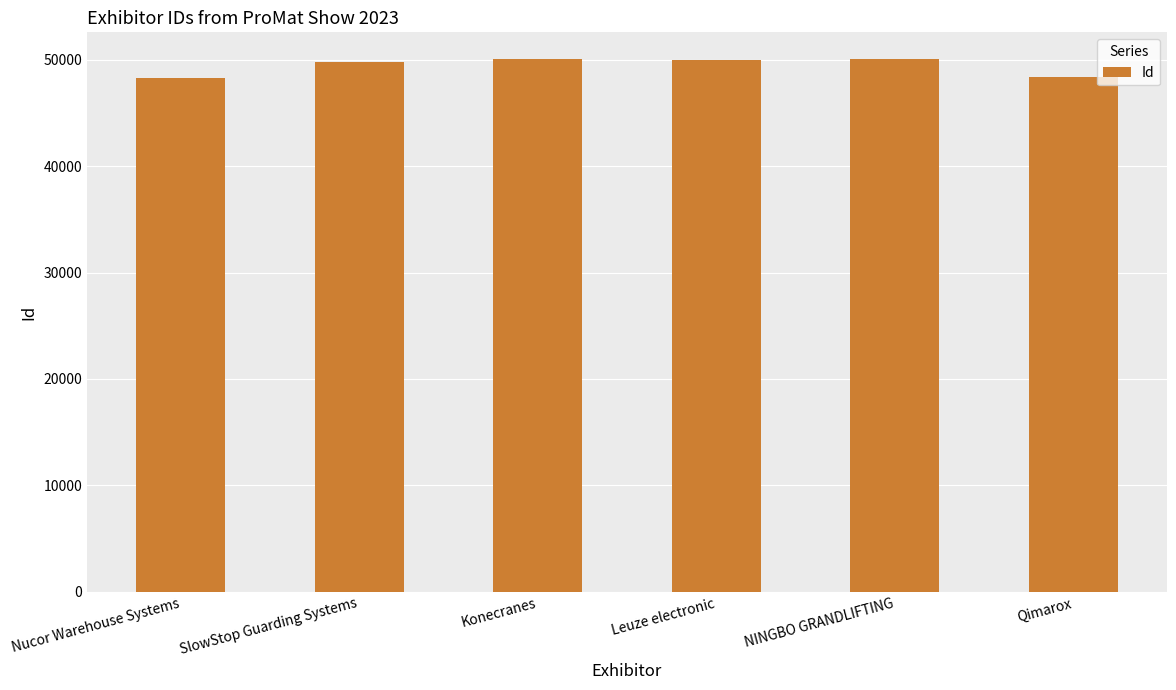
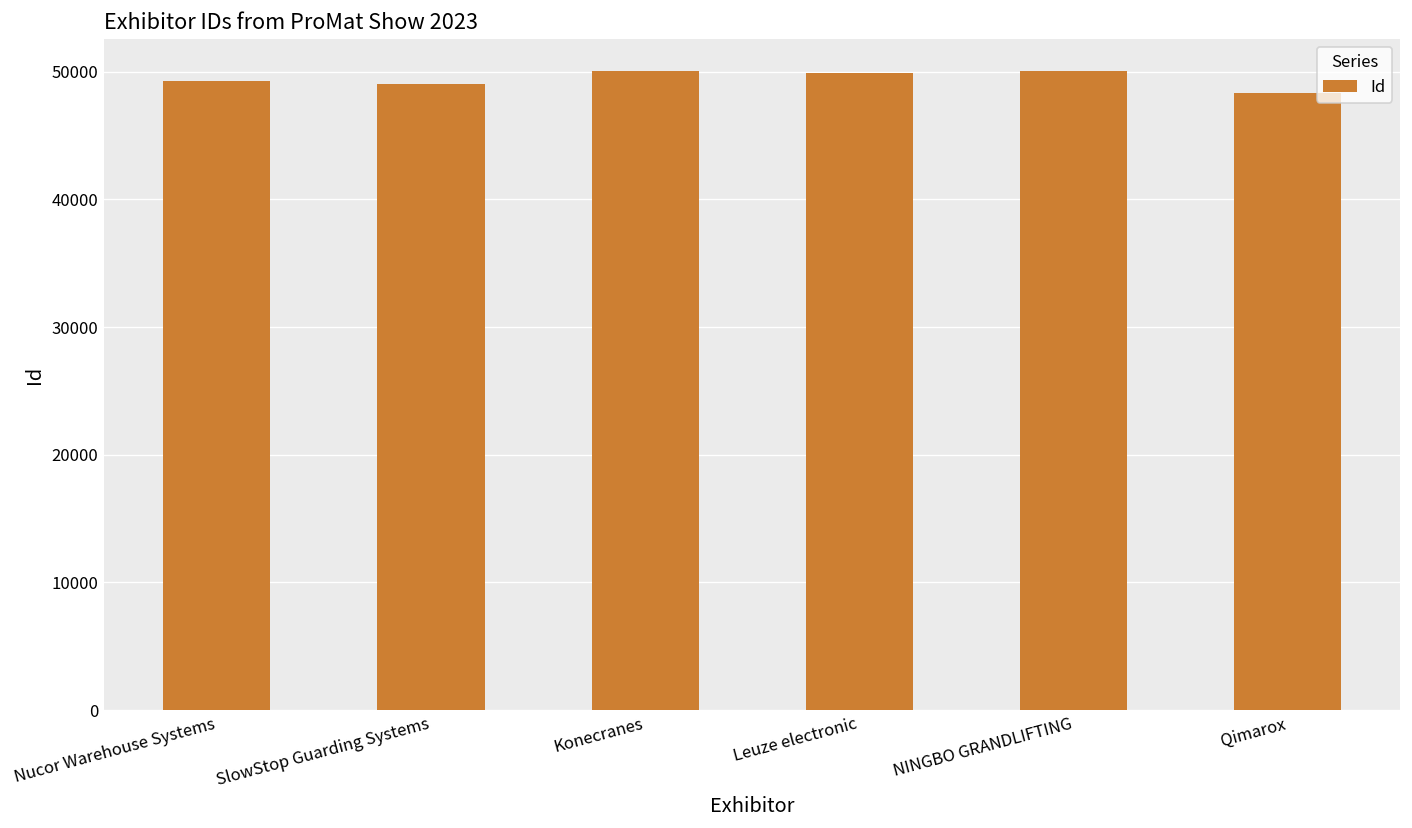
  {
-   "Nucor Warehouse Systems": 48300,
-   "SlowStop Guarding Systems": 49800,
+   "Nucor Warehouse Systems": 49300,
+   "SlowStop Guarding Systems": 49100,
    "Konecranes": 50100,
    "Leuze electronic": 49900,
    "NINGBO GRANDLIFTING": 50000,
    "Qimarox": 48400
  }
